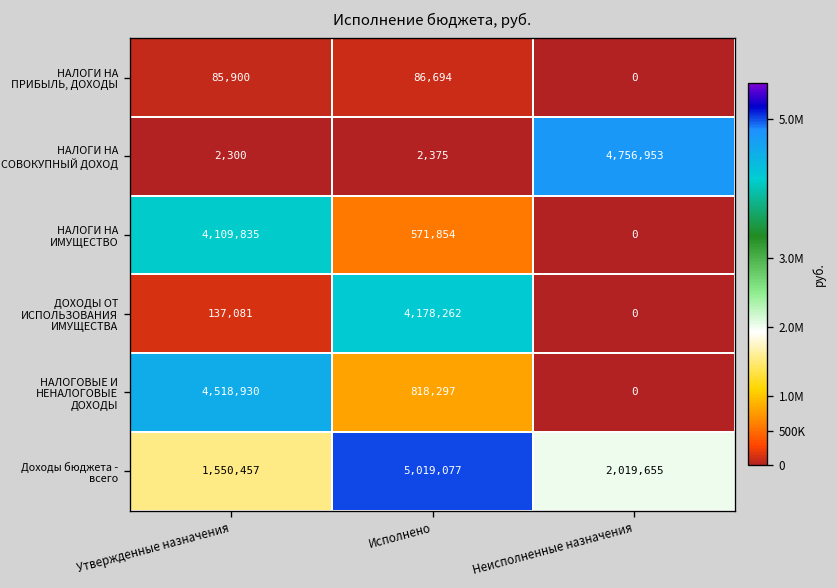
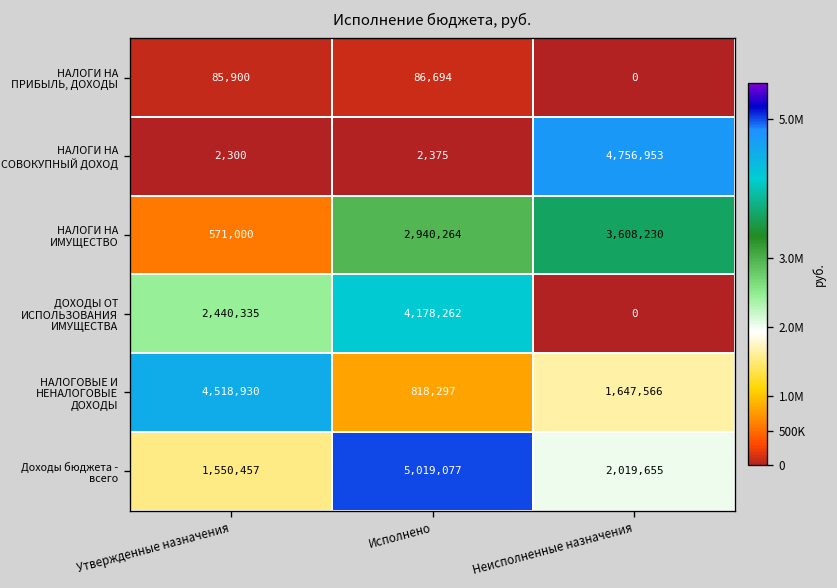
  {
    "НАЛОГИ НА ПРИБЫЛЬ, ДОХОДЫ": {
      "Утвержденные назначения": "85,900",
      "Исполнено": "86,694",
      "Неисполненные назначения": "0"
    },
    "НАЛОГИ НА СОВОКУПНЫЙ ДОХОД": {
      "Утвержденные назначения": "2,300",
      "Исполнено": "2,375",
      "Неисполненные назначения": "4,756,953"
    },
    "НАЛОГИ НА ИМУЩЕСТВО": {
-     "Утвержденные назначения": "4,109,835",
-     "Исполнено": "571,854",
-     "Неисполненные назначения": "0"
+     "Утвержденные назначения": "571,000",
+     "Исполнено": "2,940,264",
+     "Неисполненные назначения": "3,608,230"
    },
    "ДОХОДЫ ОТ ИСПОЛЬЗОВАНИЯ ИМУЩЕСТВА": {
-     "Утвержденные назначения": "137,081",
+     "Утвержденные назначения": "2,440,335",
      "Исполнено": "4,178,262",
      "Неисполненные назначения": "0"
    },
    "НАЛОГОВЫЕ И НЕНАЛОГОВЫЕ ДОХОДЫ": {
      "Утвержденные назначения": "4,518,930",
      "Исполнено": "818,297",
-     "Неисполненные назначения": "0"
+     "Неисполненные назначения": "1,647,566"
    },
    "Доходы бюджета - всего": {
      "Утвержденные назначения": "1,550,457",
      "Исполнено": "5,019,077",
      "Неисполненные назначения": "2,019,655"
    }
  }
